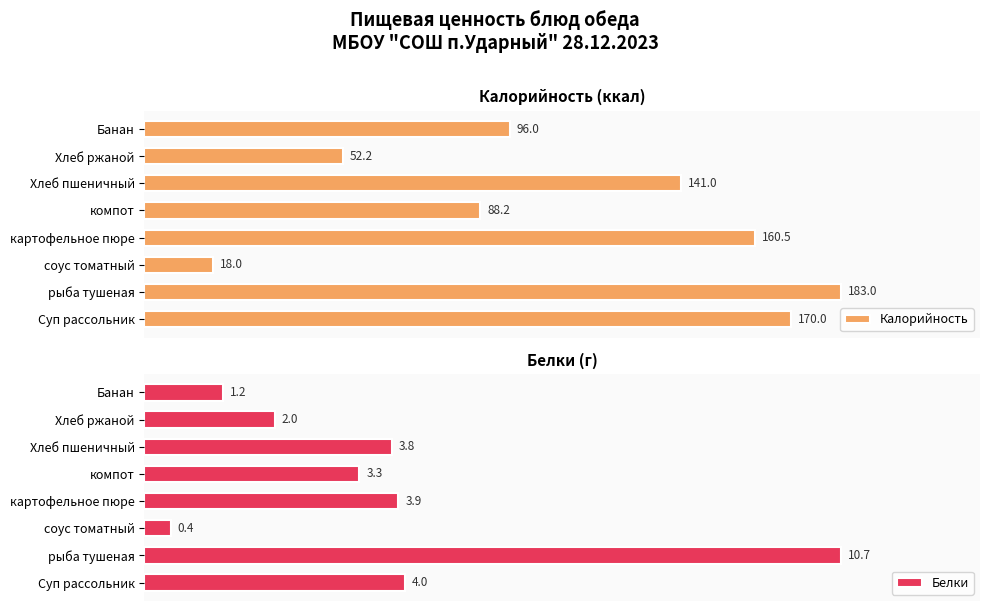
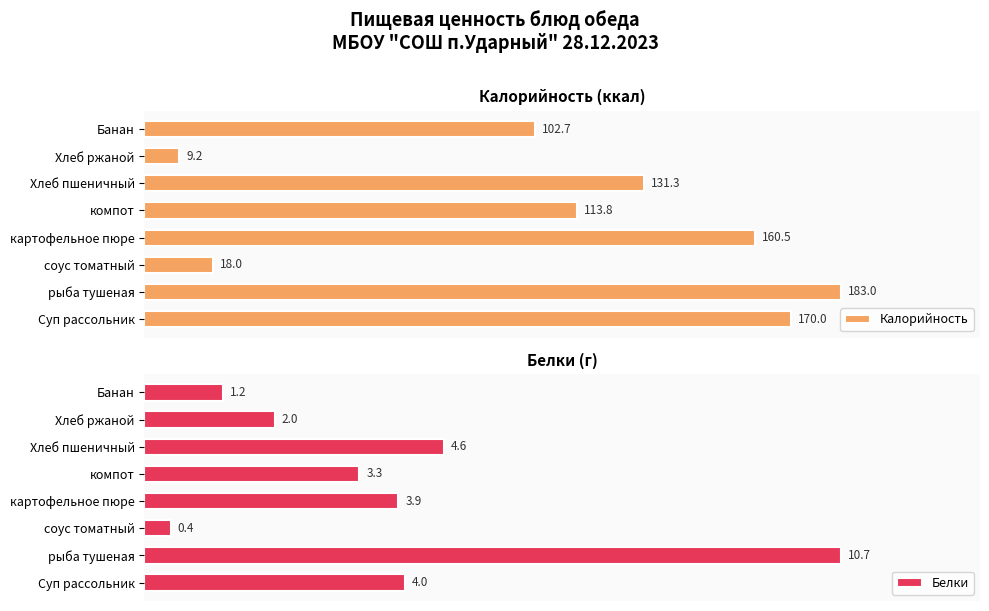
  {
    "Калорийность (ккал)": {
-     "Банан": 96.0,
-     "Хлеб ржаной": 52.2,
-     "Хлеб пшеничный": 141.0,
-     "компот": 88.2,
+     "Банан": 102.7,
+     "Хлеб ржаной": 9.2,
+     "Хлеб пшеничный": 131.3,
+     "компот": 113.8,
      "картофельное пюре": 160.5,
      "соус томатный": 18.0,
      "рыба тушеная": 183.0,
      "Суп рассольник": 170.0
    },
    "Белки (г)": {
      "Банан": 1.2,
      "Хлеб ржаной": 2.0,
-     "Хлеб пшеничный": 3.8,
+     "Хлеб пшеничный": 4.6,
      "компот": 3.3,
      "картофельное пюре": 3.9,
      "соус томатный": 0.4,
      "рыба тушеная": 10.7,
      "Суп рассольник": 4.0
    }
  }
